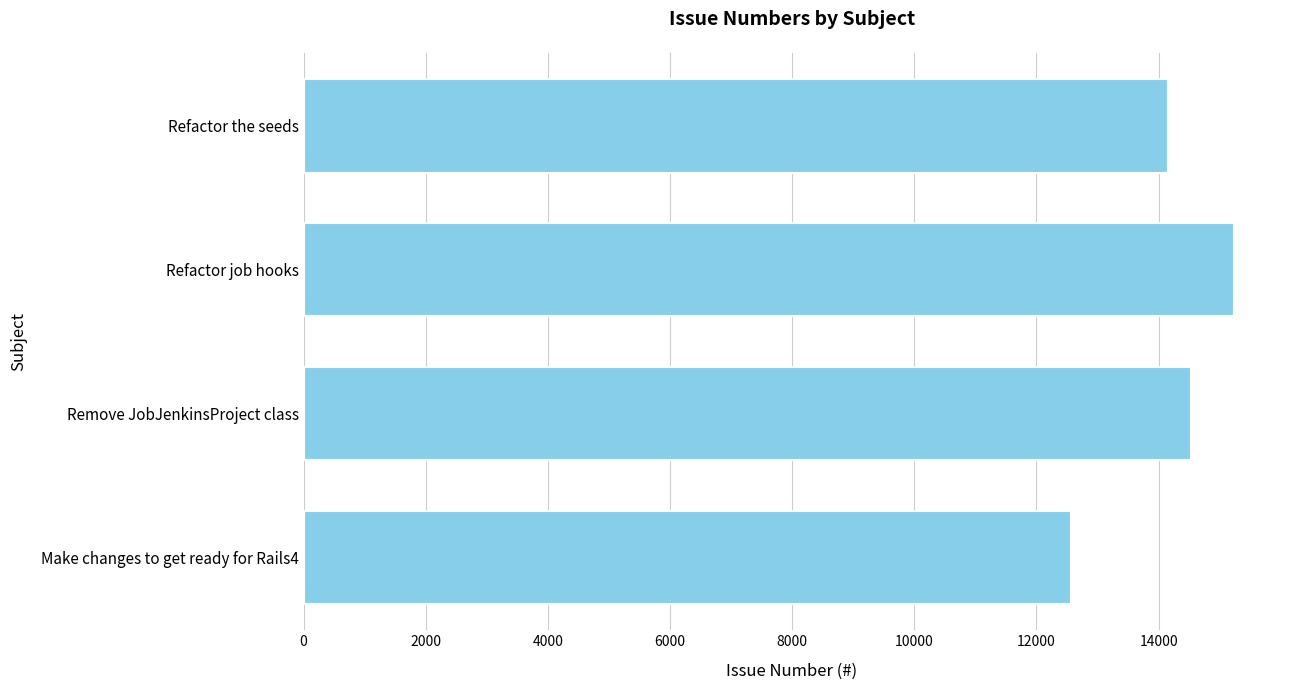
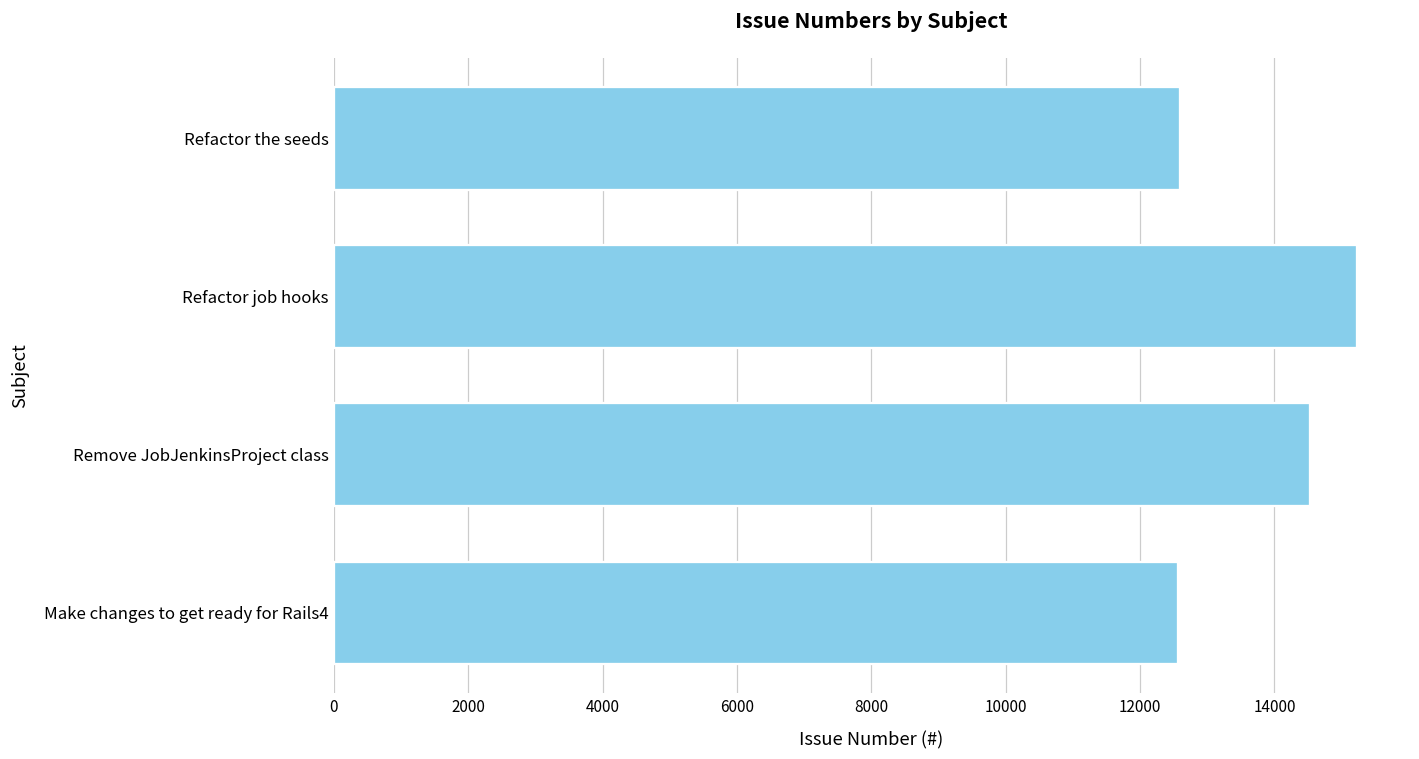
  {
-   "Refactor the seeds": 14200,
+   "Refactor the seeds": 12600,
    "Refactor job hooks": 15200,
    "Remove JobJenkinsProject class": 14500,
    "Make changes to get ready for Rails4": 12600
  }
